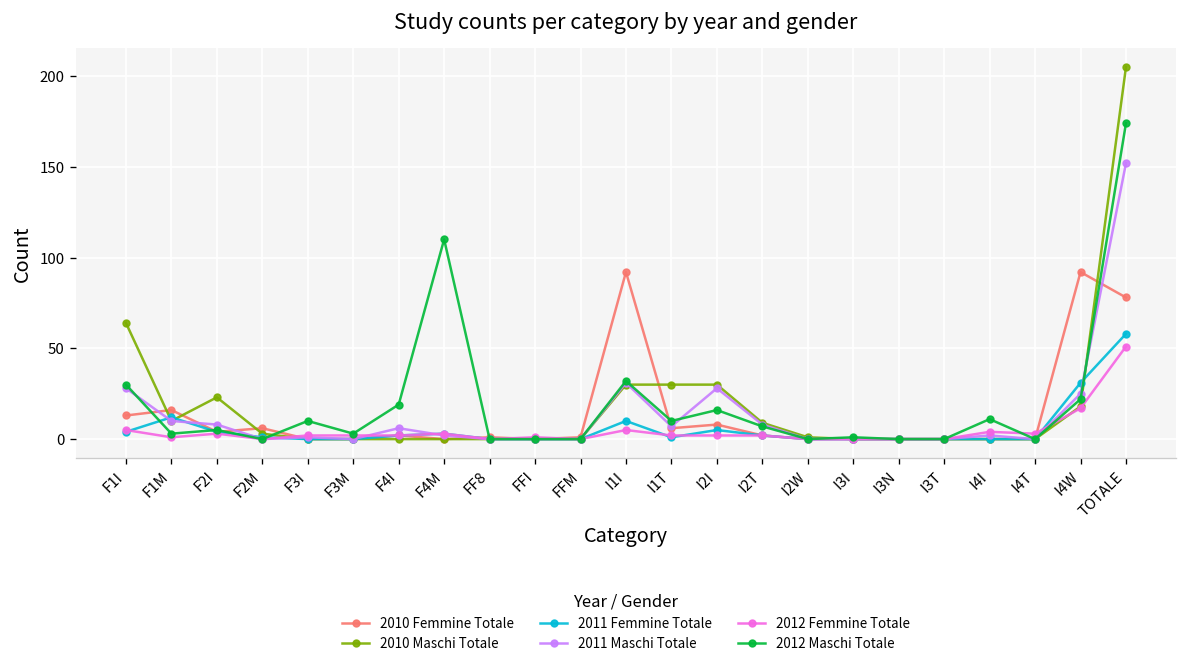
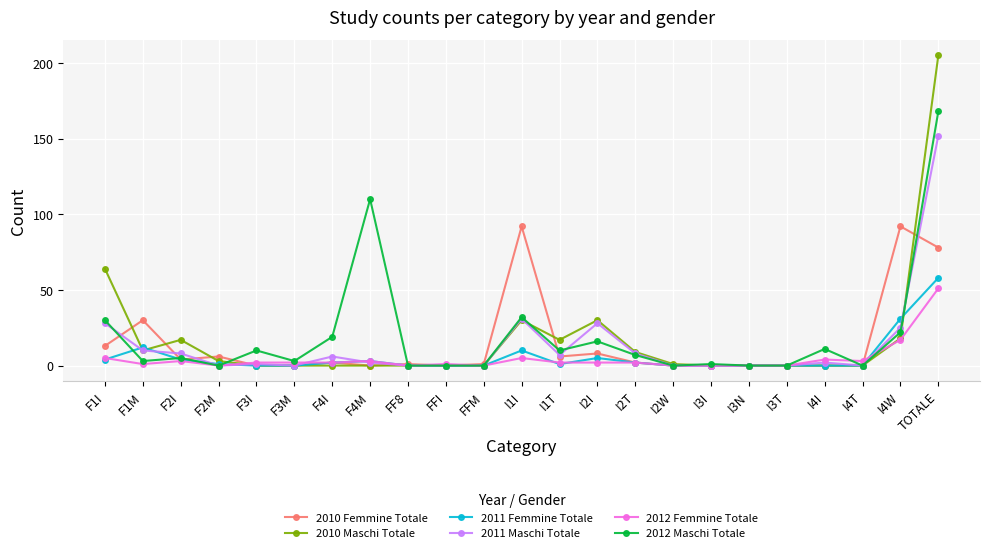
  {
    "2010 Femmine Totale": {
      "F1I": 13,
-     "F1M": 16,
+     "F1M": 30,
      "F2M": 6,
      "I1I": 92,
      "I2I": 8,
      "I4W": 92,
      "TOTALE": 78
    },
    "2010 Maschi Totale": {
      "F1I": 64,
-     "F2I": 23,
+     "F2I": 17,
      "F2M": 3,
      "F4I": 0,
-     "I1T": 30,
+     "I1T": 17,
      "I2I": 30,
      "TOTALE": 205
    },
    "2011 Femmine Totale": {
      "F1M": 12,
      "I1I": 10,
      "I2I": 5,
      "I4W": 31,
      "TOTALE": 58
    },
    "2012 Maschi Totale": {
      "F1I": 30,
      "F1M": 3,
      "F3I": 10,
      "F4I": 19,
      "F4M": 110,
      "I1T": 10,
      "I2I": 16,
      "I4I": 11,
      "I4W": 22,
-     "TOTALE": 174
+     "TOTALE": 168
    }
  }
